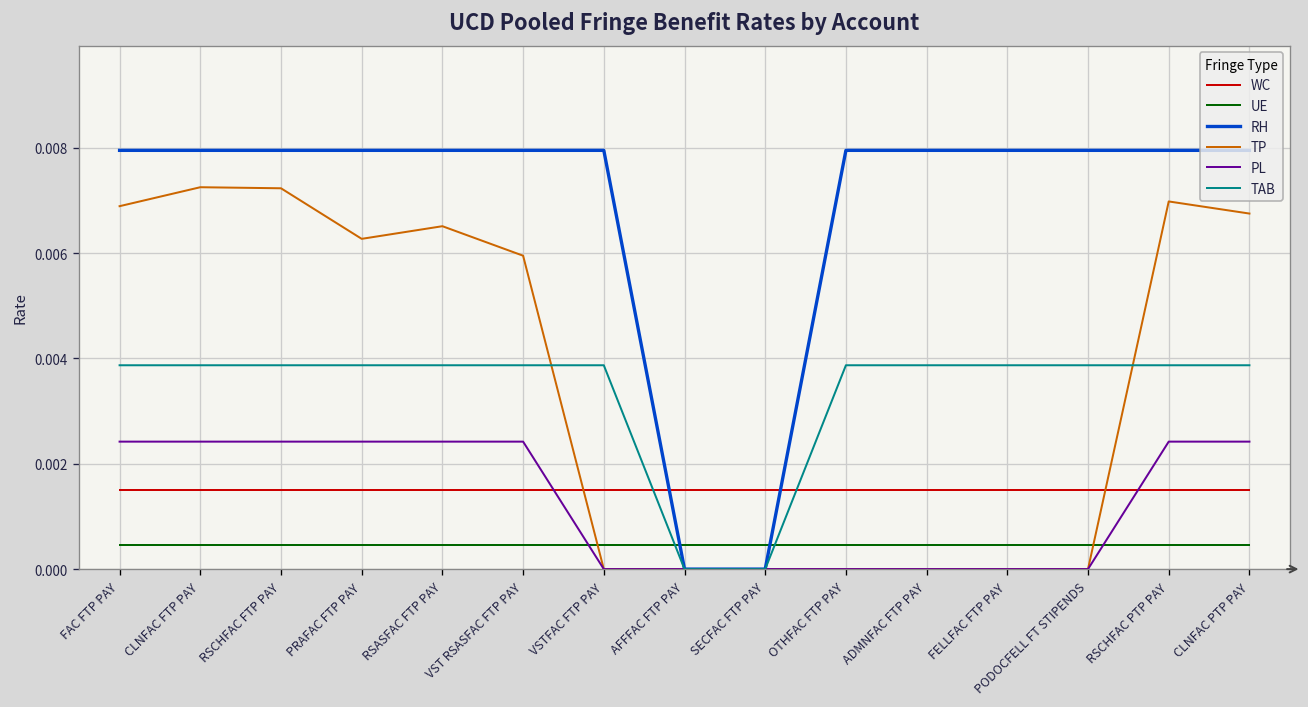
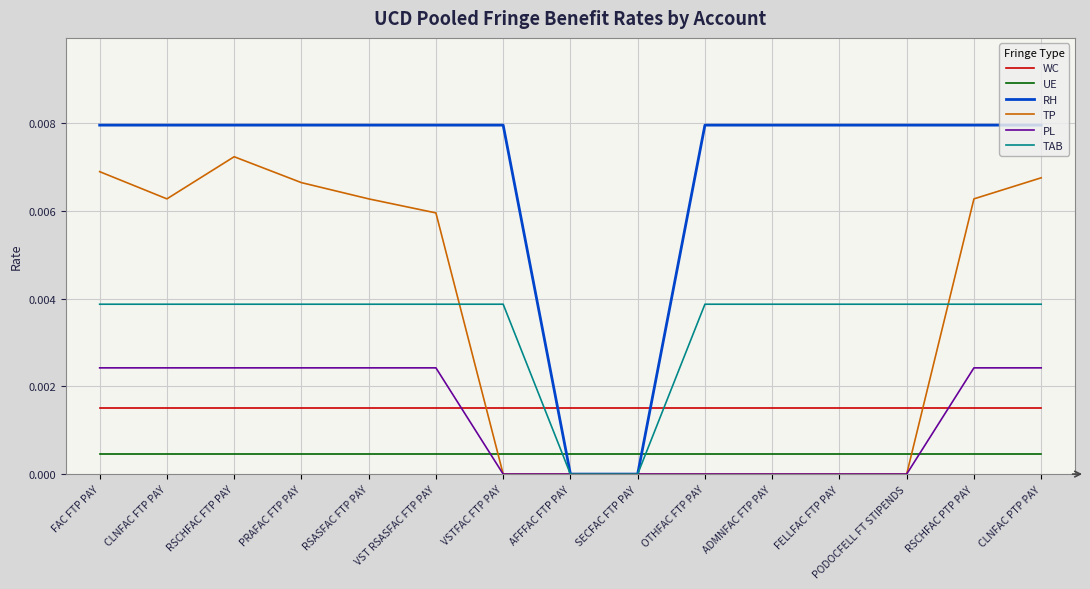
  {
    "WC": {
      "FAC FTP PAY": 0.0015,
      "CLNFAC FTP PAY": 0.0015,
      "RSCHFAC FTP PAY": 0.0015,
      "PRAFAC FTP PAY": 0.0015,
      "RSASFAC FTP PAY": 0.0015,
      "VST RSASFAC FTP PAY": 0.0015,
      "VSTFAC FTP PAY": 0.0015,
      "AFFFAC FTP PAY": 0.0015,
      "SECFAC FTP PAY": 0.0015,
      "OTHFAC FTP PAY": 0.0015,
      "ADMNFAC FTP PAY": 0.0015,
      "FELLFAC FTP PAY": 0.0015,
      "PODOCFELL FT STIPENDS": 0.0015,
      "RSCHFAC PTP PAY": 0.0015,
      "CLNFAC PTP PAY": 0.0015
    },
    "UE": {
      "FAC FTP PAY": 0.0005,
      "CLNFAC FTP PAY": 0.0005,
      "RSCHFAC FTP PAY": 0.0005,
      "PRAFAC FTP PAY": 0.0005,
      "RSASFAC FTP PAY": 0.0005,
      "VST RSASFAC FTP PAY": 0.0005,
      "VSTFAC FTP PAY": 0.0005,
      "AFFFAC FTP PAY": 0.0005,
      "SECFAC FTP PAY": 0.0005,
      "OTHFAC FTP PAY": 0.0005,
      "ADMNFAC FTP PAY": 0.0005,
      "FELLFAC FTP PAY": 0.0005,
      "PODOCFELL FT STIPENDS": 0.0005,
      "RSCHFAC PTP PAY": 0.0005,
      "CLNFAC PTP PAY": 0.0005
    },
    "RH": {
      "FAC FTP PAY": 0.0080,
      "CLNFAC FTP PAY": 0.0080,
      "RSCHFAC FTP PAY": 0.0080,
      "PRAFAC FTP PAY": 0.0080,
      "RSASFAC FTP PAY": 0.0080,
      "VST RSASFAC FTP PAY": 0.0080,
      "VSTFAC FTP PAY": 0.0080,
      "OTHFAC FTP PAY": 0.0080,
      "ADMNFAC FTP PAY": 0.0080,
      "FELLFAC FTP PAY": 0.0080,
      "PODOCFELL FT STIPENDS": 0.0080,
      "RSCHFAC PTP PAY": 0.0080
    },
    "TP": {
      "FAC FTP PAY": 0.0069,
-     "CLNFAC FTP PAY": 0.0073,
+     "CLNFAC FTP PAY": 0.0063,
      "RSCHFAC FTP PAY": 0.0072,
-     "PRAFAC FTP PAY": 0.0063,
-     "RSASFAC FTP PAY": 0.0065,
+     "PRAFAC FTP PAY": 0.0066,
+     "RSASFAC FTP PAY": 0.0063,
      "VST RSASFAC FTP PAY": 0.0060,
-     "RSCHFAC PTP PAY": 0.0070,
+     "RSCHFAC PTP PAY": 0.0063,
      "CLNFAC PTP PAY": 0.0068
    },
    "PL": {
      "FAC FTP PAY": 0.0024,
      "CLNFAC FTP PAY": 0.0024,
      "RSCHFAC FTP PAY": 0.0024,
      "PRAFAC FTP PAY": 0.0024,
      "RSASFAC FTP PAY": 0.0024,
      "VST RSASFAC FTP PAY": 0.0024,
      "RSCHFAC PTP PAY": 0.0024,
      "CLNFAC PTP PAY": 0.0024
    },
    "TAB": {
      "FAC FTP PAY": 0.0039,
      "CLNFAC FTP PAY": 0.0039,
      "RSCHFAC FTP PAY": 0.0039,
      "PRAFAC FTP PAY": 0.0039,
      "RSASFAC FTP PAY": 0.0039,
      "VST RSASFAC FTP PAY": 0.0039,
      "VSTFAC FTP PAY": 0.0039,
      "OTHFAC FTP PAY": 0.0039,
      "ADMNFAC FTP PAY": 0.0039,
      "FELLFAC FTP PAY": 0.0039,
      "PODOCFELL FT STIPENDS": 0.0039,
      "RSCHFAC PTP PAY": 0.0039,
      "CLNFAC PTP PAY": 0.0039
    }
  }
